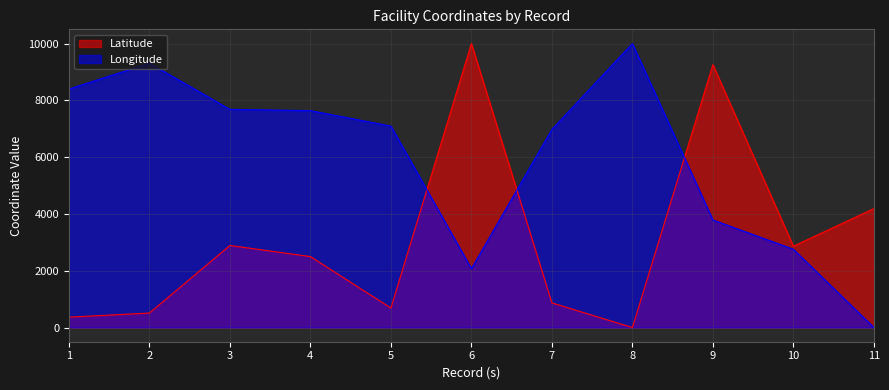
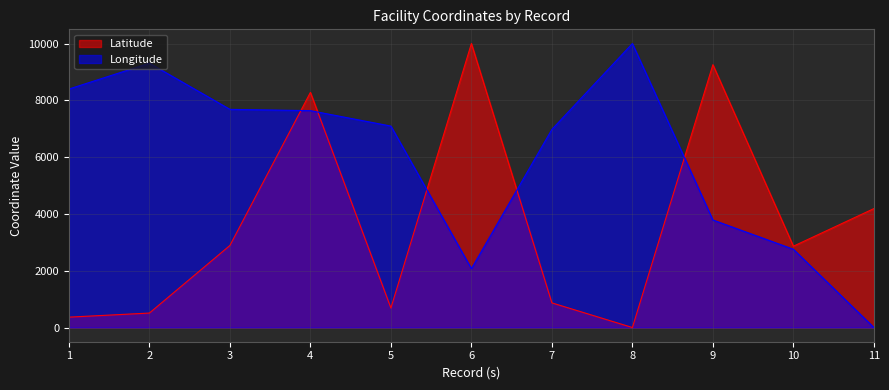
  {
    "Latitude": {
      "1": 400,
      "2": 500,
      "3": 2900,
-     "4": 2500,
+     "4": 8300,
      "5": 700,
      "6": 10000,
      "7": 900,
      "8": 0,
      "9": 9300,
      "10": 2900,
      "11": 4200
    },
    "Longitude": {
      "1": 8400,
      "3": 7700,
      "4": 7600,
      "5": 7100,
      "6": 2100,
      "7": 7000,
      "8": 10000,
      "9": 3800,
      "10": 2800,
      "11": 0
    }
  }
